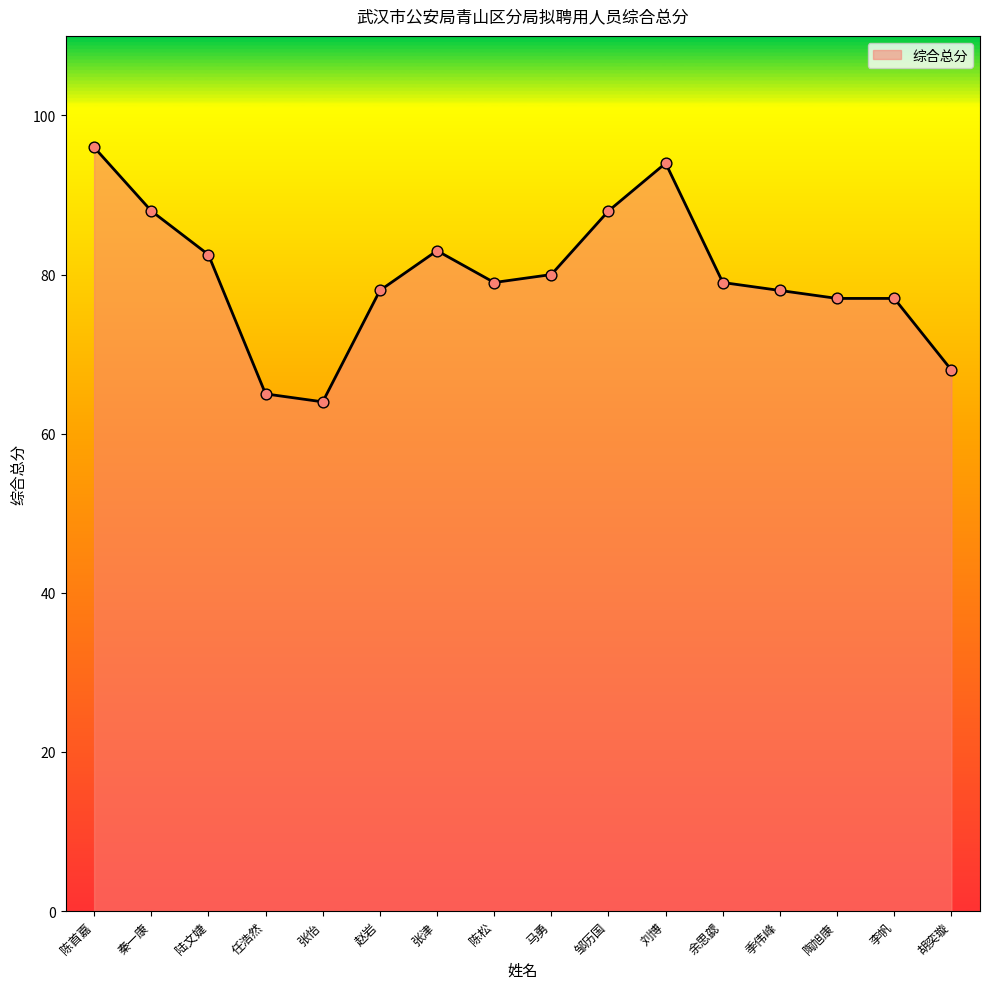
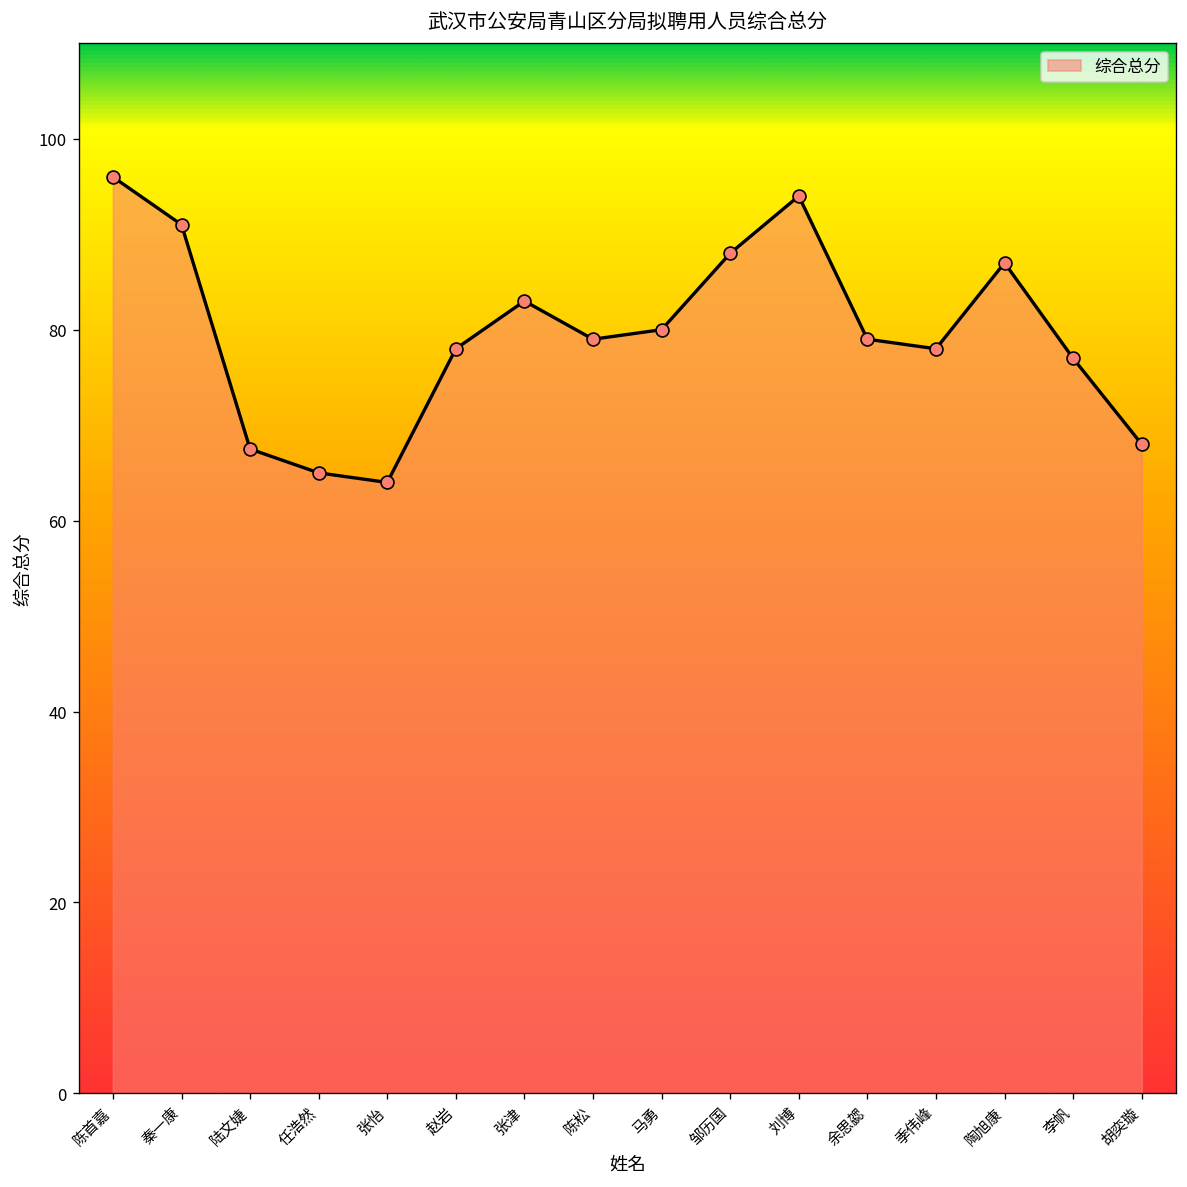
  {
    "陈首嘉": 96,
-   "秦一康": 88,
-   "陆文婕": 83,
+   "秦一康": 91,
+   "陆文婕": 68,
    "任浩然": 65,
    "张怡": 64,
    "赵岩": 78,
    "张津": 83,
    "陈松": 79,
    "马勇": 80,
    "邹历国": 88,
    "刘博": 94,
    "余思勰": 79,
    "季伟峰": 78,
-   "陶旭康": 77,
+   "陶旭康": 87,
    "李帆": 77,
    "胡奕璇": 68
  }
